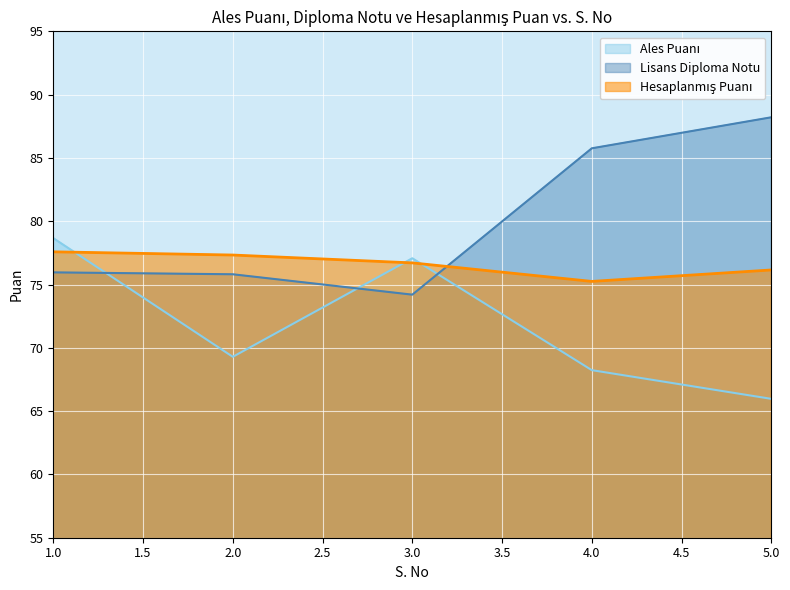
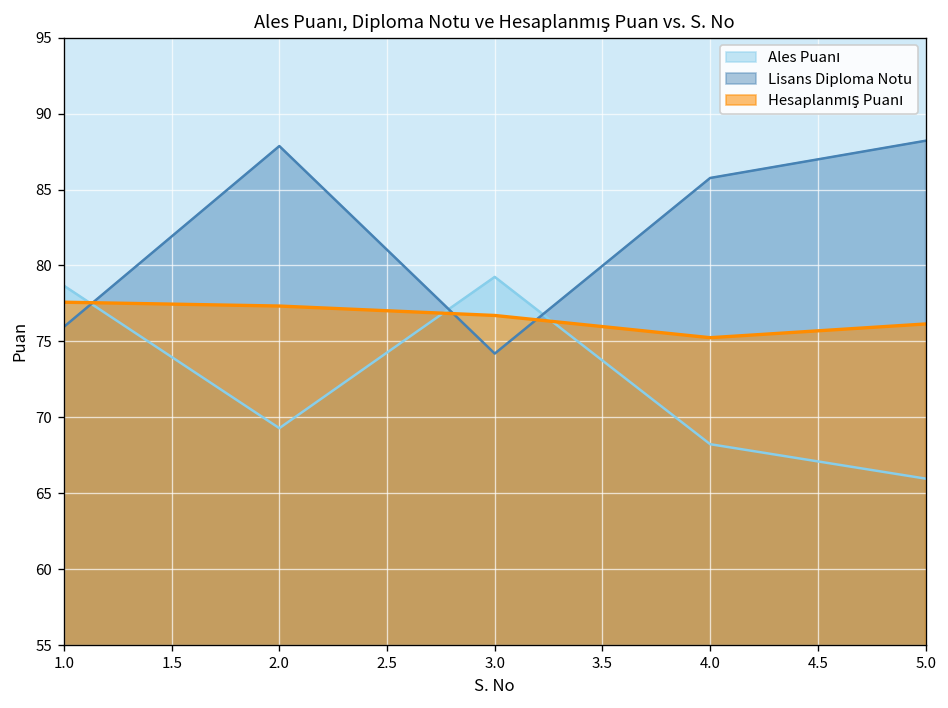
  {
    "Ales Puanı": {
      "1.0": 78.7,
      "2.0": 69.3,
-     "3.0": 77.1,
+     "3.0": 79.2,
      "4.0": 68.2,
      "5.0": 66.0
    },
    "Lisans Diploma Notu": {
      "1.0": 76.0,
-     "2.0": 75.8,
+     "2.0": 87.9,
      "3.0": 74.2,
      "4.0": 85.8,
      "5.0": 88.2
    },
    "Hesaplanmış Puanı": {
      "1.0": 77.6,
      "2.0": 77.3,
      "3.0": 76.7,
      "4.0": 75.2,
      "5.0": 76.2
    }
  }
